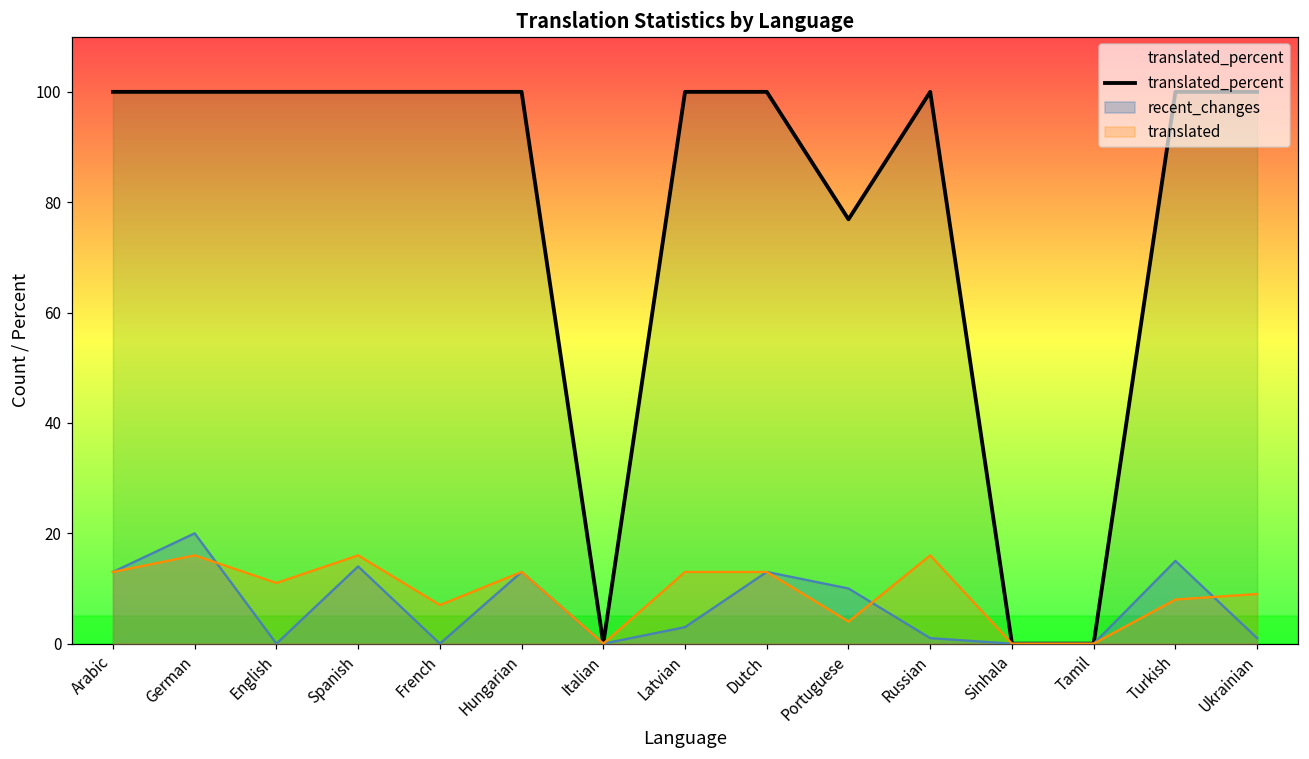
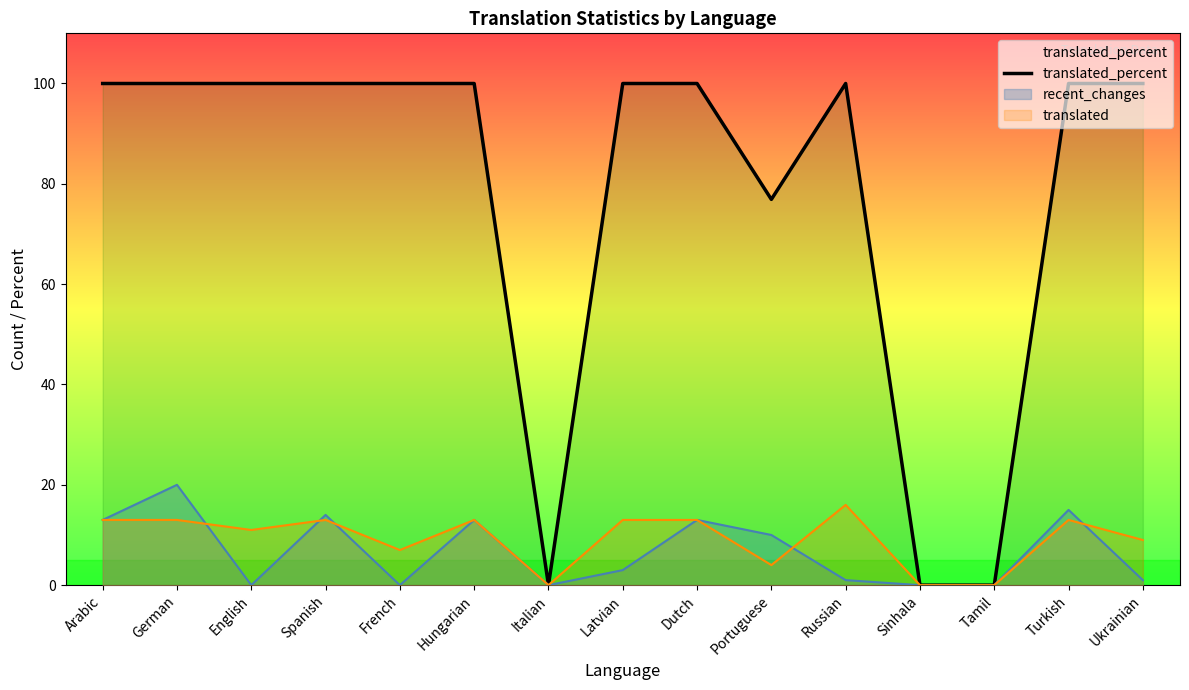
  {
    "translated": {
-     "German": 16,
+     "German": 13,
      "English": 11,
-     "Spanish": 16,
+     "Spanish": 13,
      "French": 7,
      "Latvian": 13,
      "Portuguese": 4,
      "Russian": 16,
-     "Turkish": 8,
+     "Turkish": 13,
      "Ukrainian": 9
    }
  }
